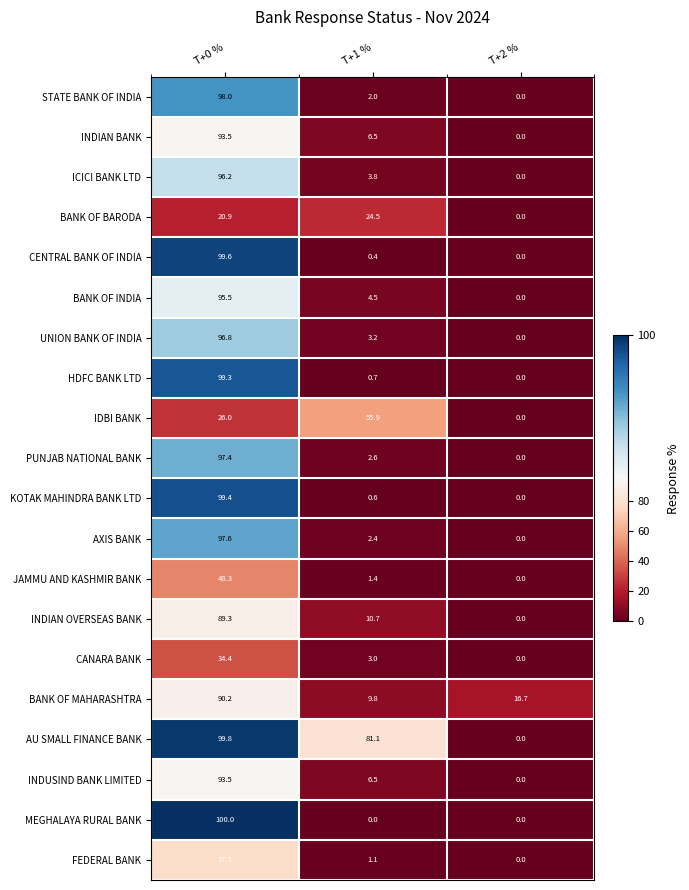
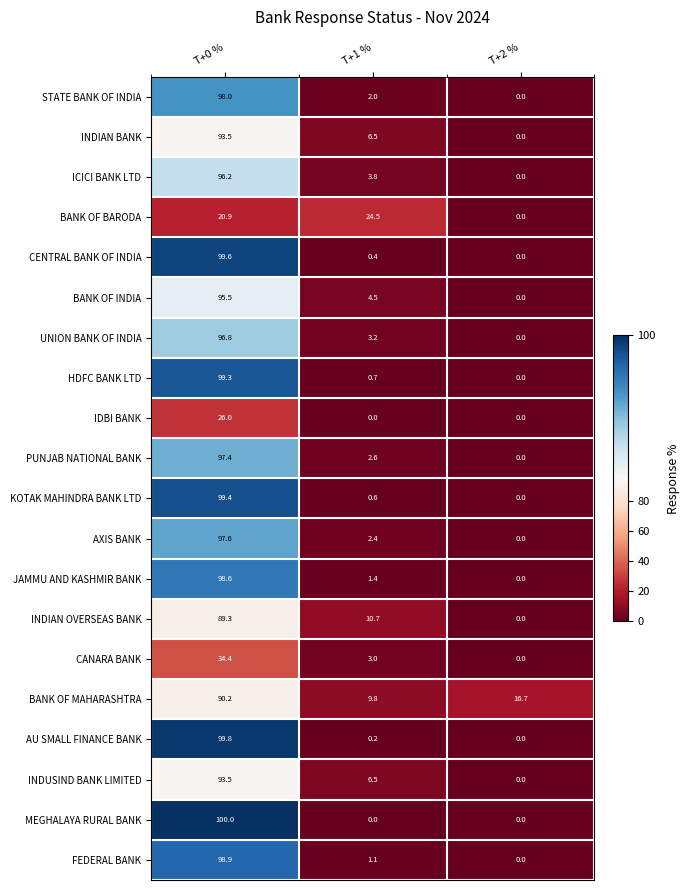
  {
    "STATE BANK OF INDIA": {
      "T+0 %": 98.0,
      "T+1 %": 2.0,
      "T+2 %": 0.0
    },
    "INDIAN BANK": {
      "T+0 %": 93.5,
      "T+1 %": 6.5,
      "T+2 %": 0.0
    },
    "ICICI BANK LTD": {
      "T+0 %": 96.2,
      "T+1 %": 3.8,
      "T+2 %": 0.0
    },
    "BANK OF BARODA": {
      "T+0 %": 20.9,
      "T+1 %": 24.5,
      "T+2 %": 0.0
    },
    "CENTRAL BANK OF INDIA": {
      "T+0 %": 99.6,
      "T+1 %": 0.4,
      "T+2 %": 0.0
    },
    "BANK OF INDIA": {
      "T+0 %": 95.5,
      "T+1 %": 4.5,
      "T+2 %": 0.0
    },
    "UNION BANK OF INDIA": {
      "T+0 %": 96.8,
      "T+1 %": 3.2,
      "T+2 %": 0.0
    },
    "HDFC BANK LTD": {
      "T+0 %": 99.3,
      "T+1 %": 0.7,
      "T+2 %": 0.0
    },
    "IDBI BANK": {
      "T+0 %": 26.0,
-     "T+1 %": 55.9,
+     "T+1 %": 0.0,
      "T+2 %": 0.0
    },
    "PUNJAB NATIONAL BANK": {
      "T+0 %": 97.4,
      "T+1 %": 2.6,
      "T+2 %": 0.0
    },
    "KOTAK MAHINDRA BANK LTD": {
      "T+0 %": 99.4,
      "T+1 %": 0.6,
      "T+2 %": 0.0
    },
    "AXIS BANK": {
      "T+0 %": 97.6,
      "T+1 %": 2.4,
      "T+2 %": 0.0
    },
    "JAMMU AND KASHMIR BANK": {
-     "T+0 %": 48.3,
+     "T+0 %": 98.6,
      "T+1 %": 1.4,
      "T+2 %": 0.0
    },
    "INDIAN OVERSEAS BANK": {
      "T+0 %": 89.3,
      "T+1 %": 10.7,
      "T+2 %": 0.0
    },
    "CANARA BANK": {
      "T+0 %": 34.4,
      "T+1 %": 3.0,
      "T+2 %": 0.0
    },
    "BANK OF MAHARASHTRA": {
      "T+0 %": 90.2,
      "T+1 %": 9.8,
      "T+2 %": 16.7
    },
    "AU SMALL FINANCE BANK": {
      "T+0 %": 99.8,
-     "T+1 %": 81.1,
+     "T+1 %": 0.2,
      "T+2 %": 0.0
    },
    "INDUSIND BANK LIMITED": {
      "T+0 %": 93.5,
      "T+1 %": 6.5,
      "T+2 %": 0.0
    },
    "MEGHALAYA RURAL BANK": {
      "T+0 %": 100.0,
      "T+1 %": 0.0,
      "T+2 %": 0.0
    },
    "FEDERAL BANK": {
-     "T+0 %": 77.3,
+     "T+0 %": 98.9,
      "T+1 %": 1.1,
      "T+2 %": 0.0
    }
  }
